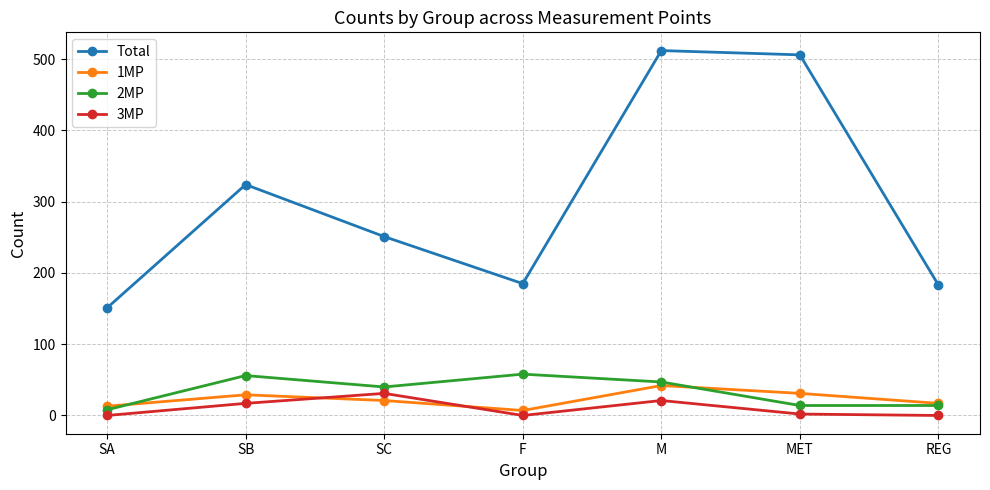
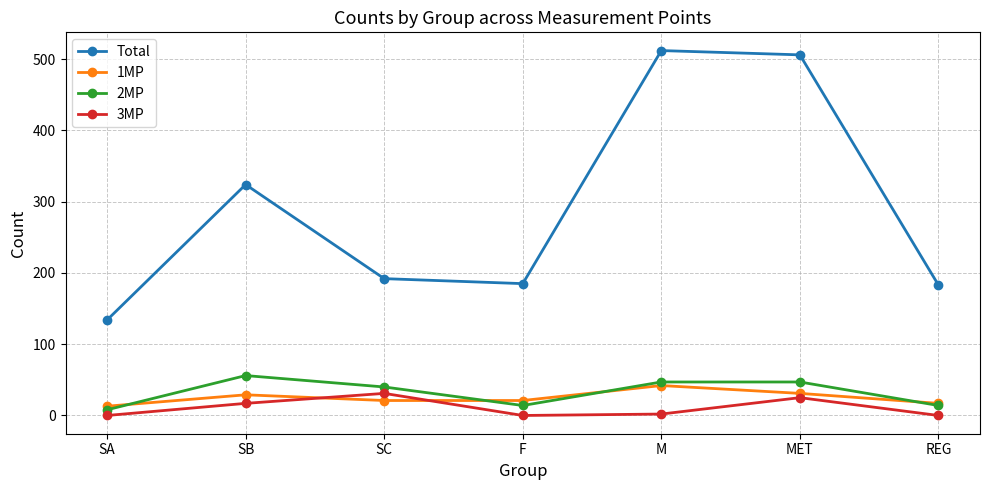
  {
    "Total": {
-     "SA": 150,
+     "SA": 130,
      "SB": 320,
-     "SC": 250,
+     "SC": 190,
      "F": 190,
      "M": 510,
      "MET": 510,
      "REG": 180
    },
    "1MP": {
      "SA": 10,
      "SB": 30,
      "SC": 20,
-     "F": 10,
+     "F": 20,
      "M": 40,
      "MET": 30
    },
    "2MP": {
      "SA": 10,
      "SB": 60,
      "SC": 40,
-     "F": 60,
+     "F": 10,
      "M": 50,
-     "MET": 10
+     "MET": 50
    },
    "3MP": {
      "SA": 0,
      "SB": 20,
      "SC": 30,
      "F": 0,
-     "M": 20,
-     "MET": 0,
+     "M": 0,
+     "MET": 30,
      "REG": 0
    }
  }
